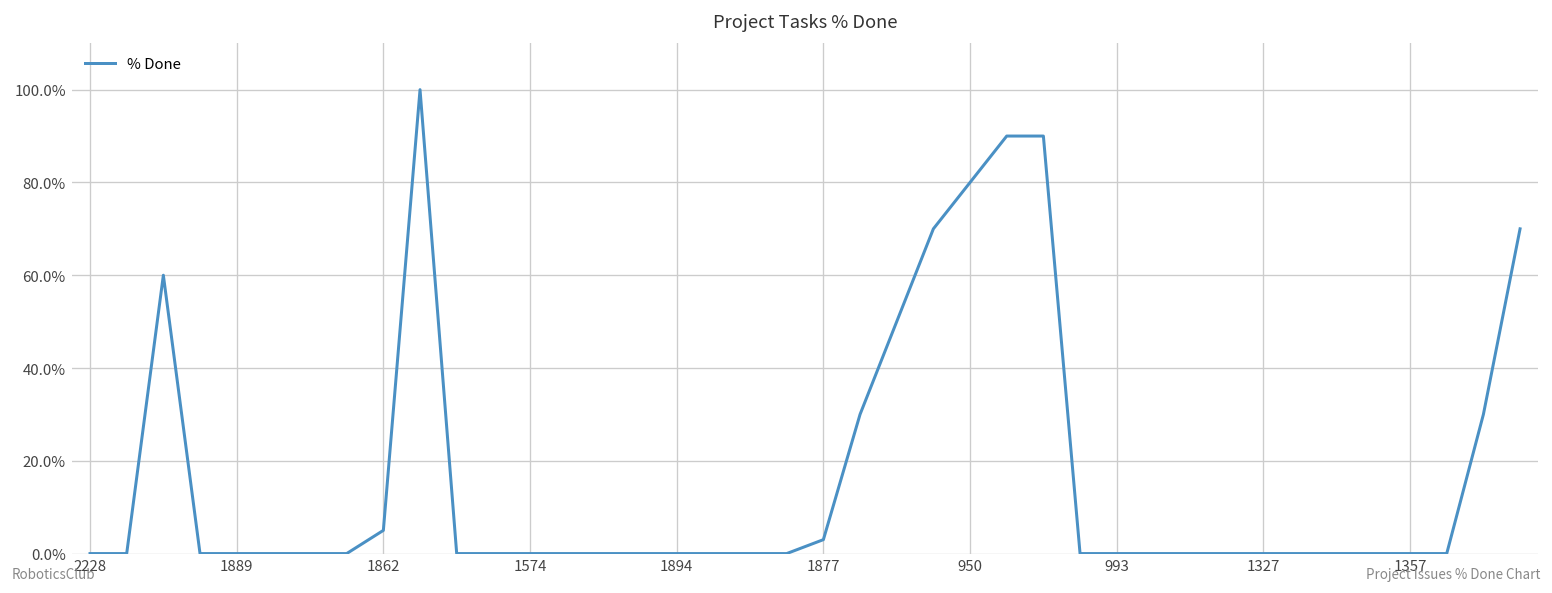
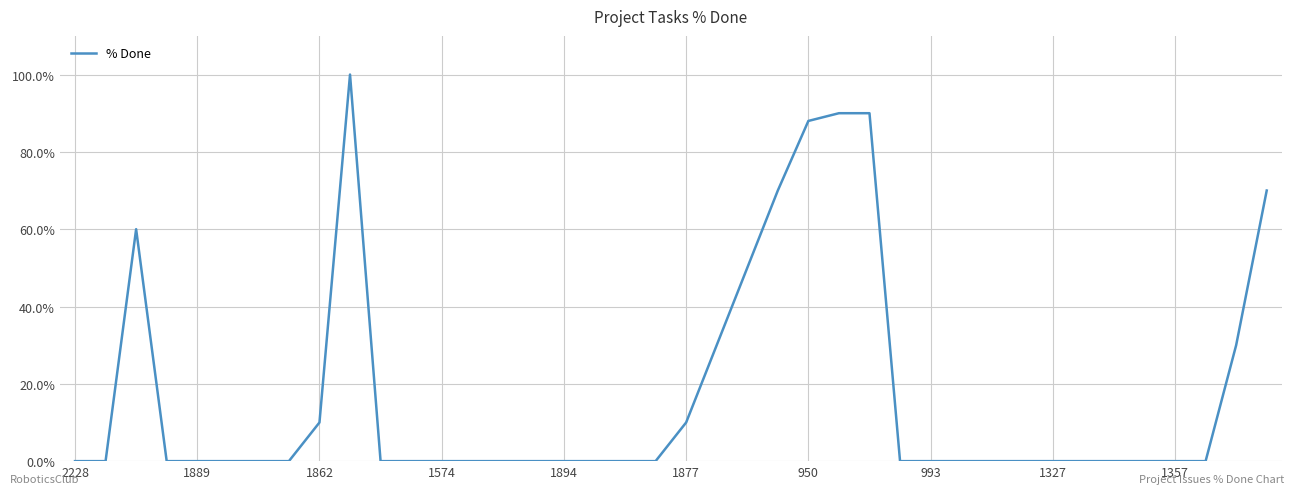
  {
    "2228": "0%",
    "1889": "0%",
-   "1862": "5%",
+   "1862": "10%",
    "1574": "0%",
    "1894": "0%",
-   "1877": "3%",
-   "950": "80%",
+   "1877": "10%",
+   "950": "88%",
    "993": "0%",
    "1327": "0%",
    "1357": "0%"
  }
